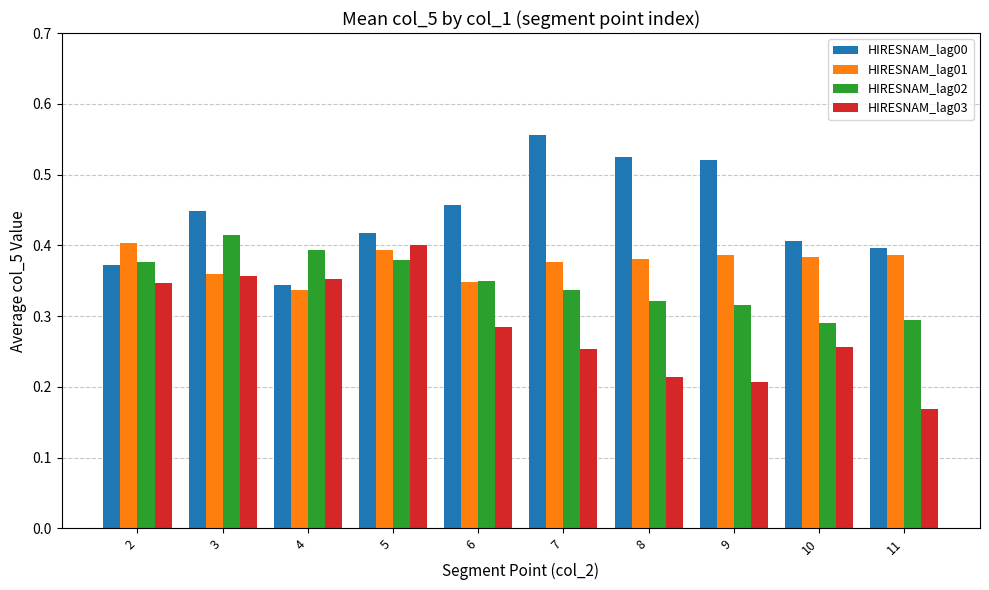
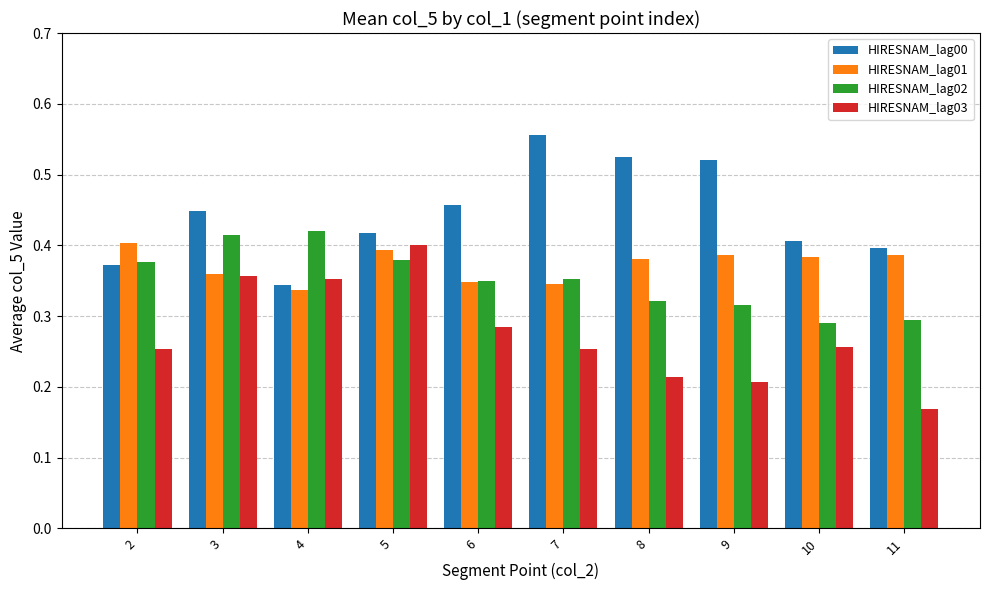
  {
    "HIRESNAM_lag00": {
      "2": 0.37,
      "3": 0.45,
      "4": 0.34,
      "5": 0.42,
      "6": 0.46,
      "7": 0.56,
      "8": 0.53,
      "9": 0.52,
      "10": 0.41,
      "11": 0.40
    },
    "HIRESNAM_lag01": {
      "2": 0.40,
      "3": 0.36,
      "4": 0.34,
      "5": 0.39,
      "6": 0.35,
-     "7": 0.38,
+     "7": 0.35,
      "8": 0.38,
      "9": 0.39,
      "10": 0.38,
      "11": 0.39
    },
    "HIRESNAM_lag02": {
      "2": 0.38,
      "3": 0.41,
-     "4": 0.39,
+     "4": 0.42,
      "5": 0.38,
      "6": 0.35,
-     "7": 0.34,
+     "7": 0.35,
      "8": 0.32,
      "9": 0.32,
      "10": 0.29,
      "11": 0.30
    },
    "HIRESNAM_lag03": {
-     "2": 0.35,
+     "2": 0.25,
      "3": 0.36,
      "4": 0.35,
      "5": 0.40,
      "6": 0.29,
      "7": 0.25,
      "8": 0.21,
      "9": 0.21,
      "10": 0.26,
      "11": 0.17
    }
  }
